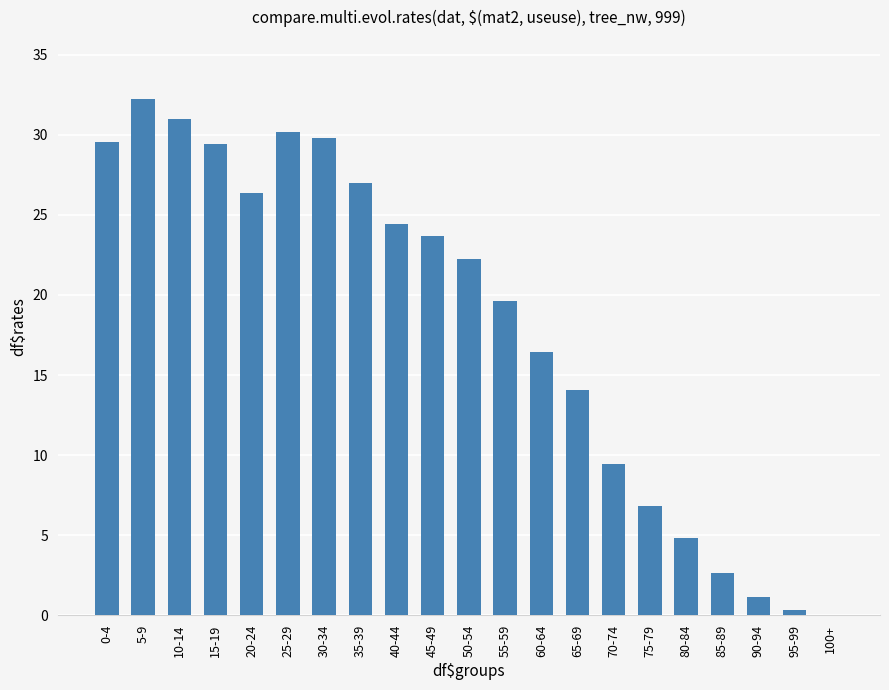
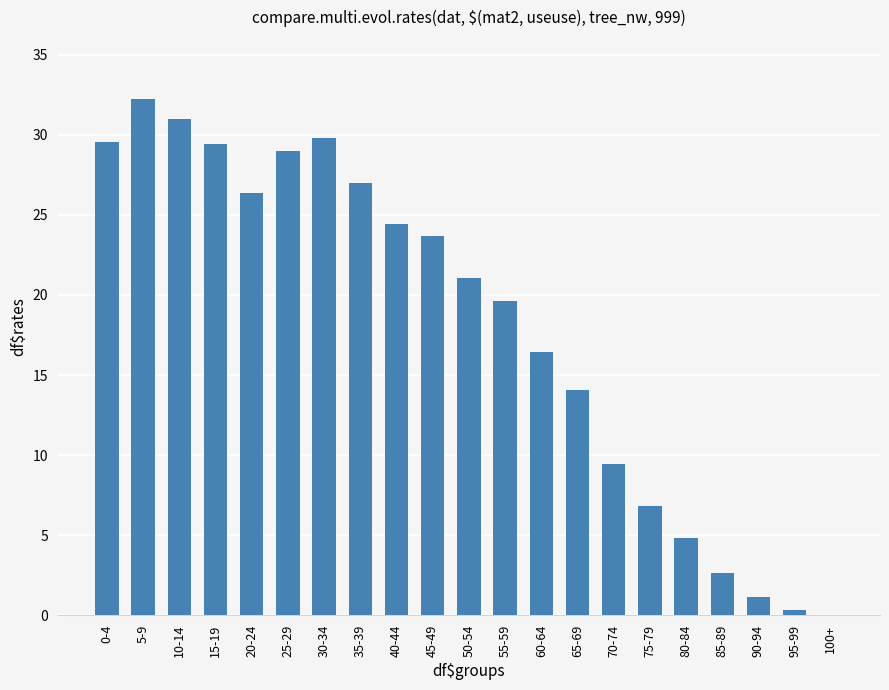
  {
    "0-4": 29.5,
    "5-9": 32.2,
    "10-14": 31.0,
    "15-19": 29.4,
    "20-24": 26.4,
-   "25-29": 30.2,
+   "25-29": 29.0,
    "30-34": 29.8,
    "35-39": 27.0,
    "40-44": 24.5,
    "45-49": 23.7,
-   "50-54": 22.3,
+   "50-54": 21.1,
    "55-59": 19.6,
    "60-64": 16.5,
    "65-69": 14.0,
    "70-74": 9.5,
    "75-79": 6.9,
    "80-84": 4.8,
    "85-89": 2.7,
    "90-94": 1.1,
    "95-99": 0.3
  }
